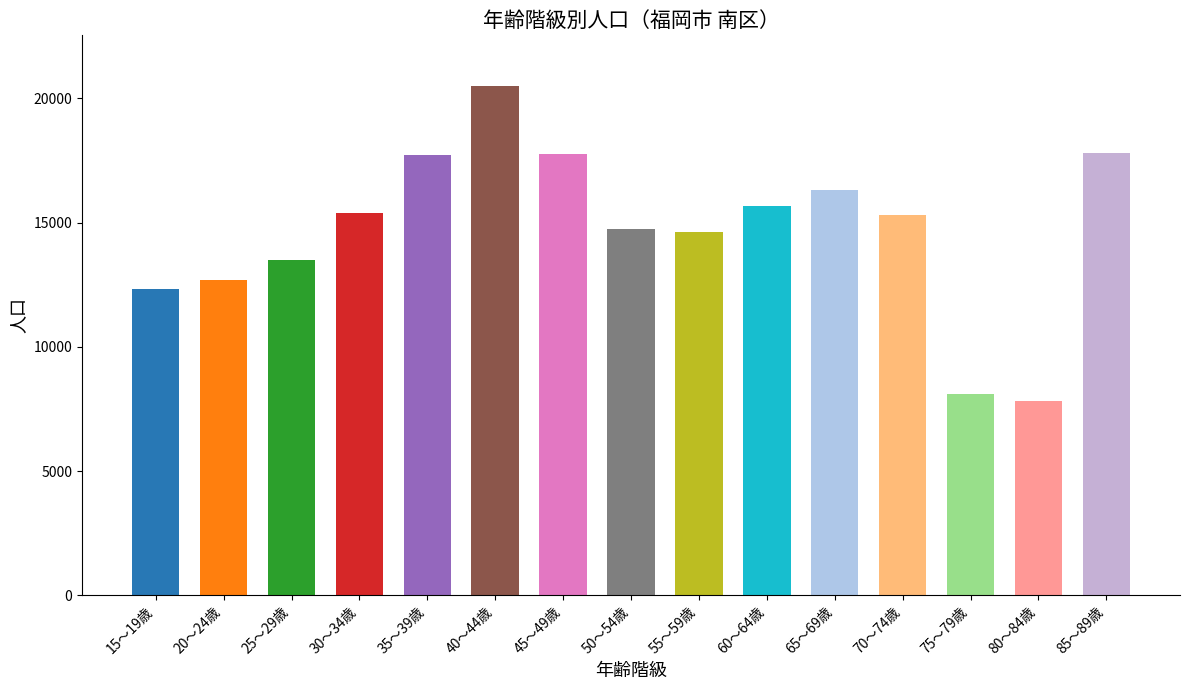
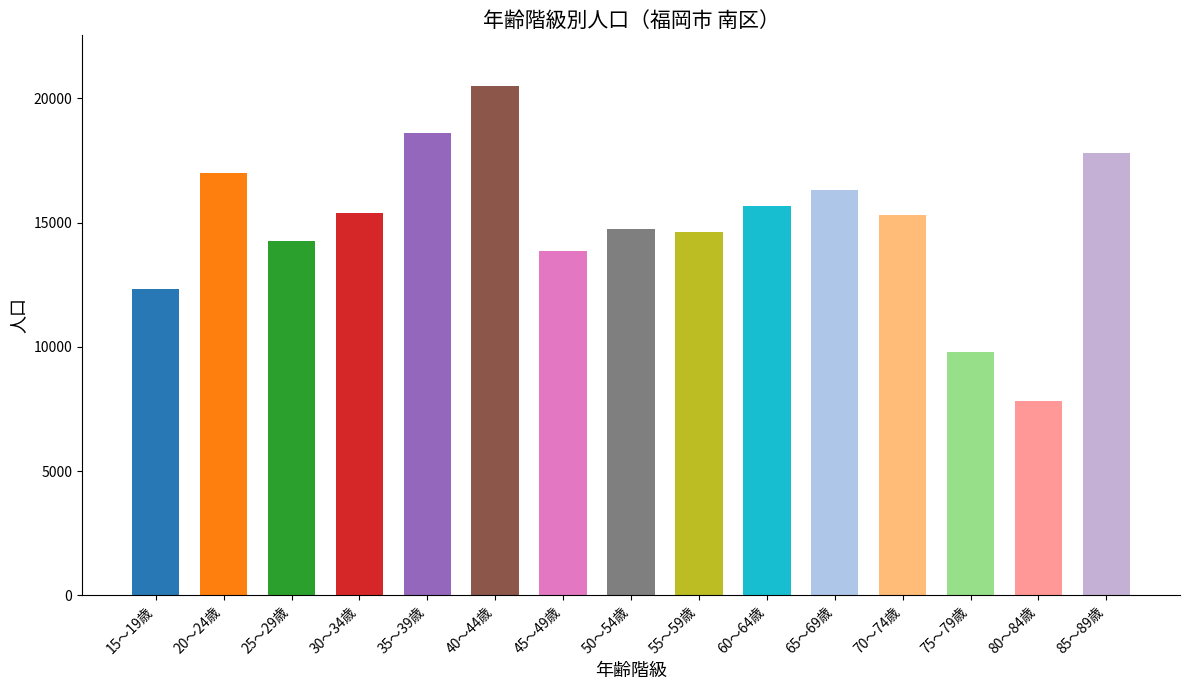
  {
    "15～19歳": 12300,
-   "20～24歳": 12700,
-   "25～29歳": 13500,
+   "20～24歳": 17000,
+   "25～29歳": 14300,
    "30～34歳": 15400,
-   "35～39歳": 17700,
+   "35～39歳": 18600,
    "40～44歳": 20500,
-   "45～49歳": 17800,
+   "45～49歳": 13900,
    "50～54歳": 14700,
    "55～59歳": 14600,
    "60～64歳": 15700,
    "65～69歳": 16300,
    "70～74歳": 15300,
-   "75～79歳": 8100,
+   "75～79歳": 9800,
    "80～84歳": 7800,
    "85～89歳": 17800
  }
